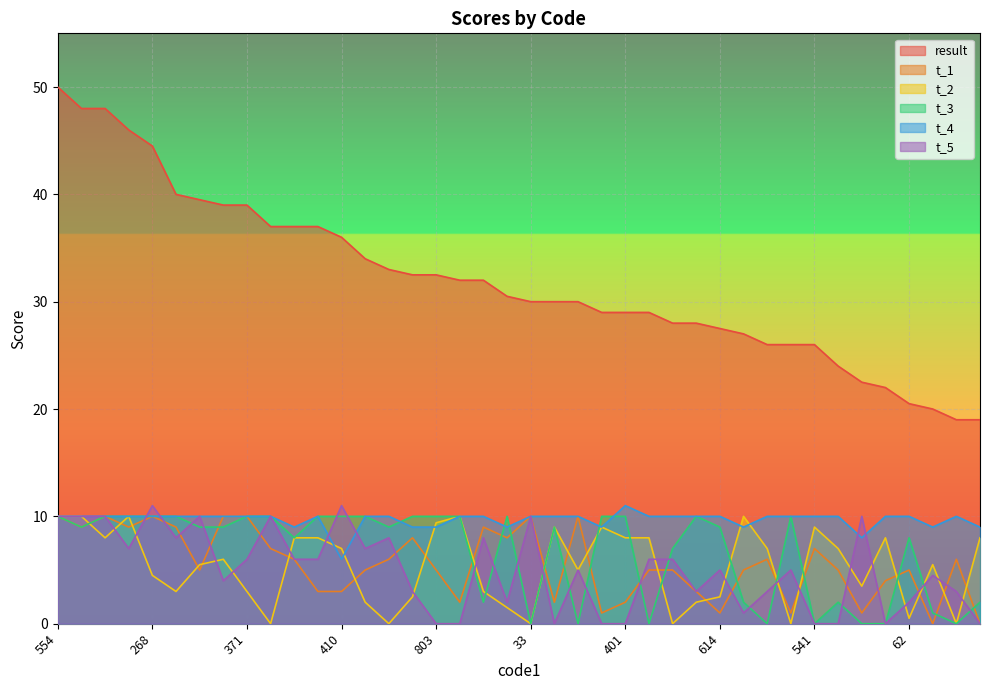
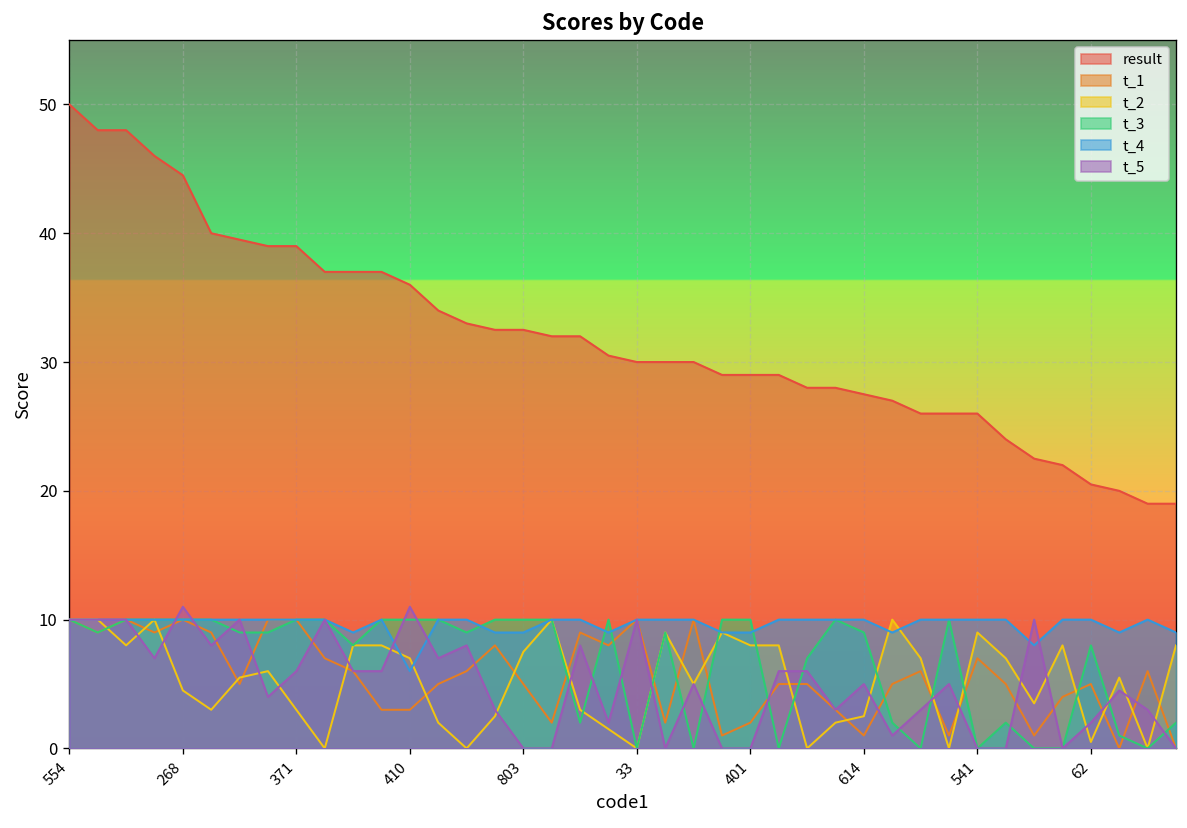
  {
    "t_2": {
      "268": 4.5,
      "371": 3.0,
      "410": 7.0,
-     "803": 9.4,
+     "803": 7.5,
      "401": 8.0,
      "614": 2.5,
      "541": 9.0,
      "62": 0.5
    },
    "t_3": {
      "410": 10.0,
      "803": 10.0,
      "401": 10.0,
      "614": 9.0,
      "62": 8.0
    },
    "t_4": {
      "410": 6,
      "803": 9,
-     "401": 11,
+     "401": 9,
      "614": 10,
      "541": 10,
      "62": 10
    },
    "t_5": {
      "268": 11.0,
      "371": 6.0,
      "410": 11.0,
      "803": 0.0,
      "401": 0.0,
      "614": 5.0,
      "62": 2.0
    }
  }
